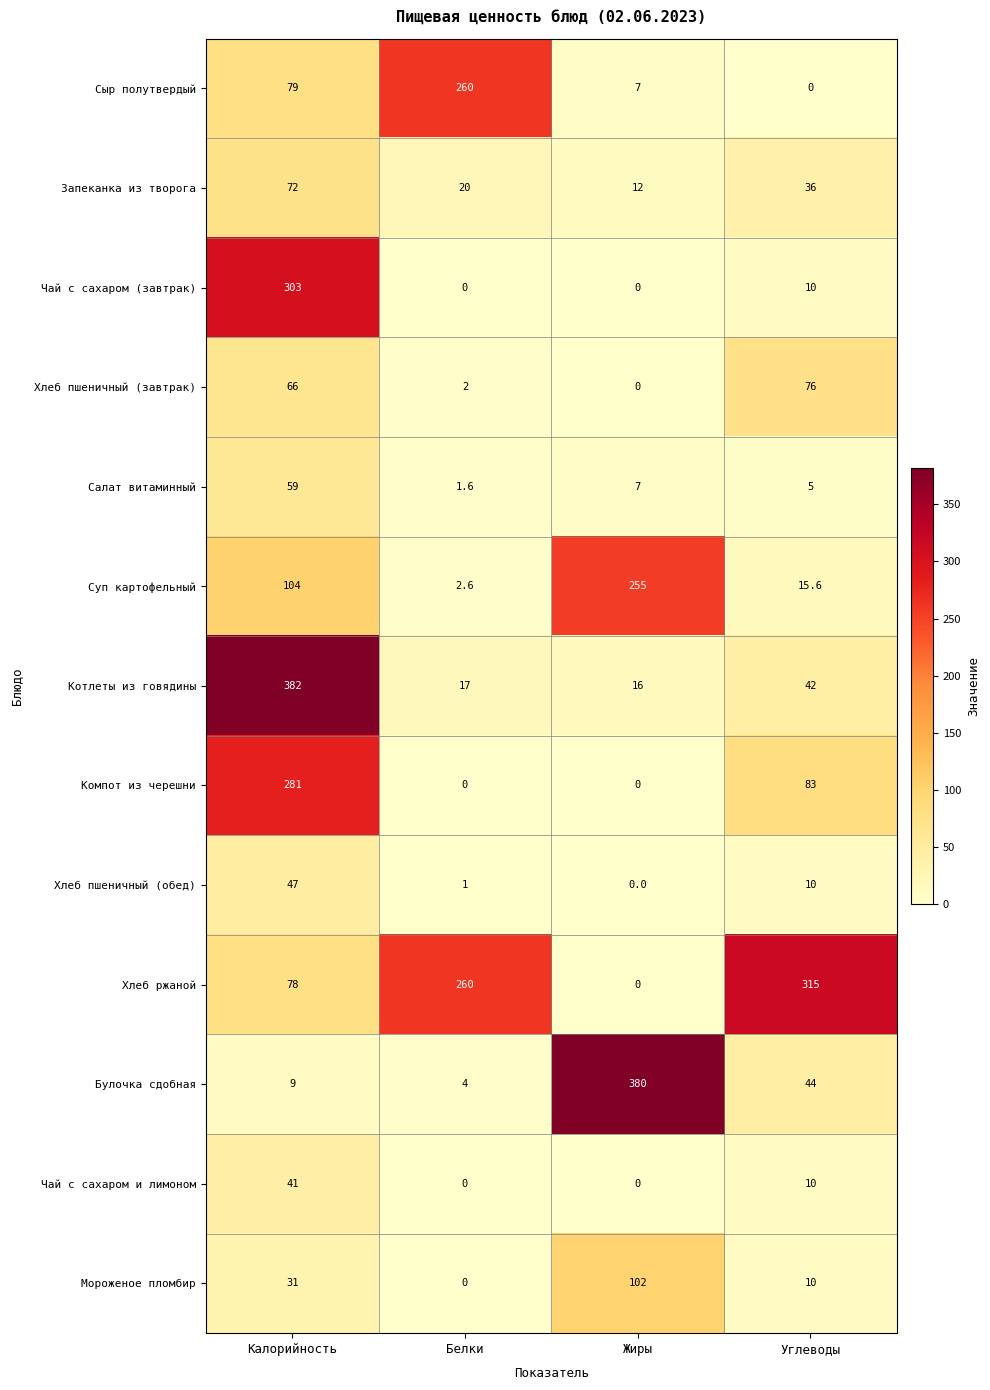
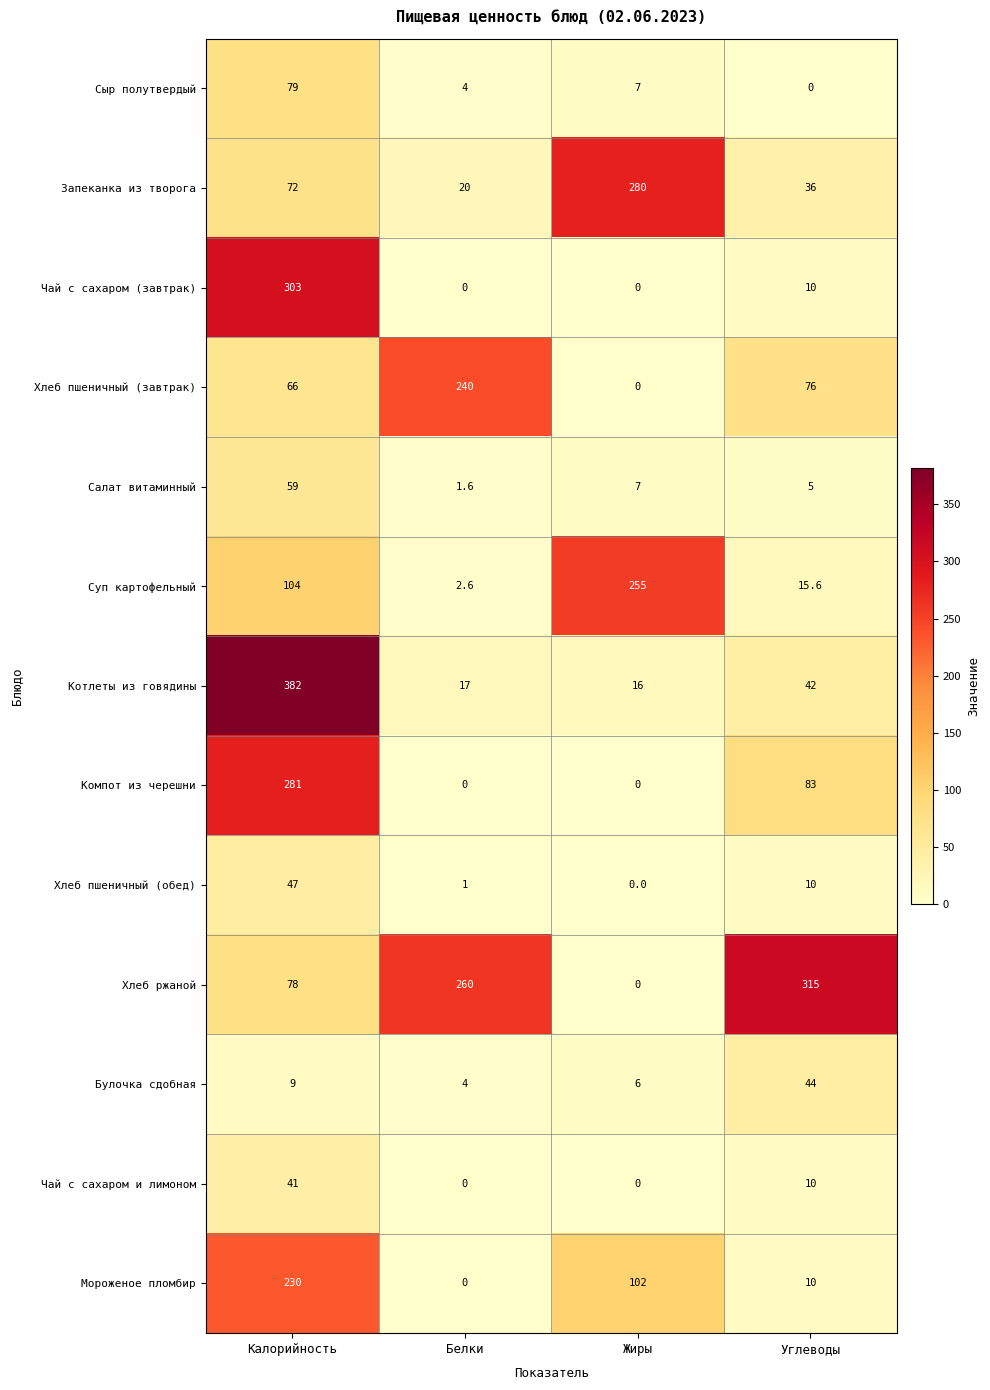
  {
    "Сыр полутвердый": {
      "Калорийность": 79,
-     "Белки": 260,
+     "Белки": 4,
      "Жиры": 7,
      "Углеводы": 0
    },
    "Запеканка из творога": {
      "Калорийность": 72,
      "Белки": 20,
-     "Жиры": 12,
+     "Жиры": 280,
      "Углеводы": 36
    },
    "Чай с сахаром (завтрак)": {
      "Калорийность": 303,
      "Белки": 0,
      "Жиры": 0,
      "Углеводы": 10
    },
    "Хлеб пшеничный (завтрак)": {
      "Калорийность": 66,
-     "Белки": 2,
+     "Белки": 240,
      "Жиры": 0,
      "Углеводы": 76
    },
    "Салат витаминный": {
      "Калорийность": 59,
      "Белки": 1.6,
      "Жиры": 7,
      "Углеводы": 5
    },
    "Суп картофельный": {
      "Калорийность": 104,
      "Белки": 2.6,
      "Жиры": 255,
      "Углеводы": 15.6
    },
    "Котлеты из говядины": {
      "Калорийность": 382,
      "Белки": 17,
      "Жиры": 16,
      "Углеводы": 42
    },
    "Компот из черешни": {
      "Калорийность": 281,
      "Белки": 0,
      "Жиры": 0,
      "Углеводы": 83
    },
    "Хлеб пшеничный (обед)": {
      "Калорийность": 47,
      "Белки": 1,
      "Жиры": 0.0,
      "Углеводы": 10
    },
    "Хлеб ржаной": {
      "Калорийность": 78,
      "Белки": 260,
      "Жиры": 0,
      "Углеводы": 315
    },
    "Булочка сдобная": {
      "Калорийность": 9,
      "Белки": 4,
-     "Жиры": 380,
+     "Жиры": 6,
      "Углеводы": 44
    },
    "Чай с сахаром и лимоном": {
      "Калорийность": 41,
      "Белки": 0,
      "Жиры": 0,
      "Углеводы": 10
    },
    "Мороженое пломбир": {
-     "Калорийность": 31,
+     "Калорийность": 230,
      "Белки": 0,
      "Жиры": 102,
      "Углеводы": 10
    }
  }
